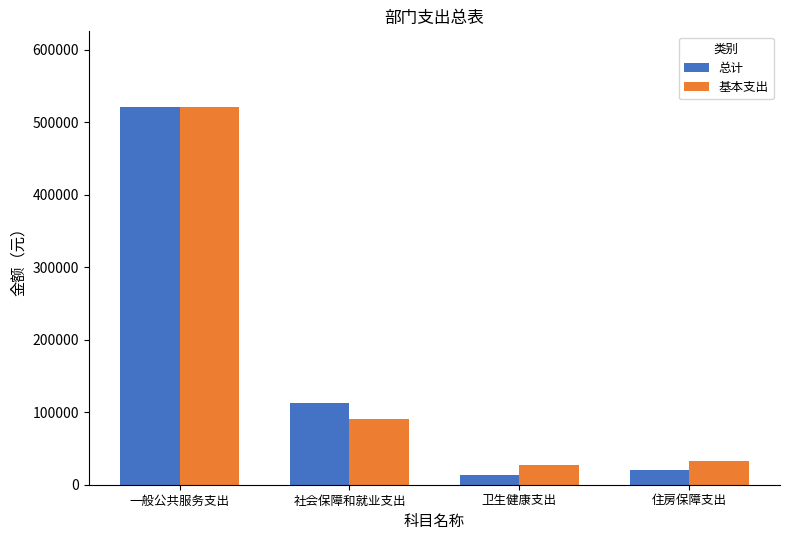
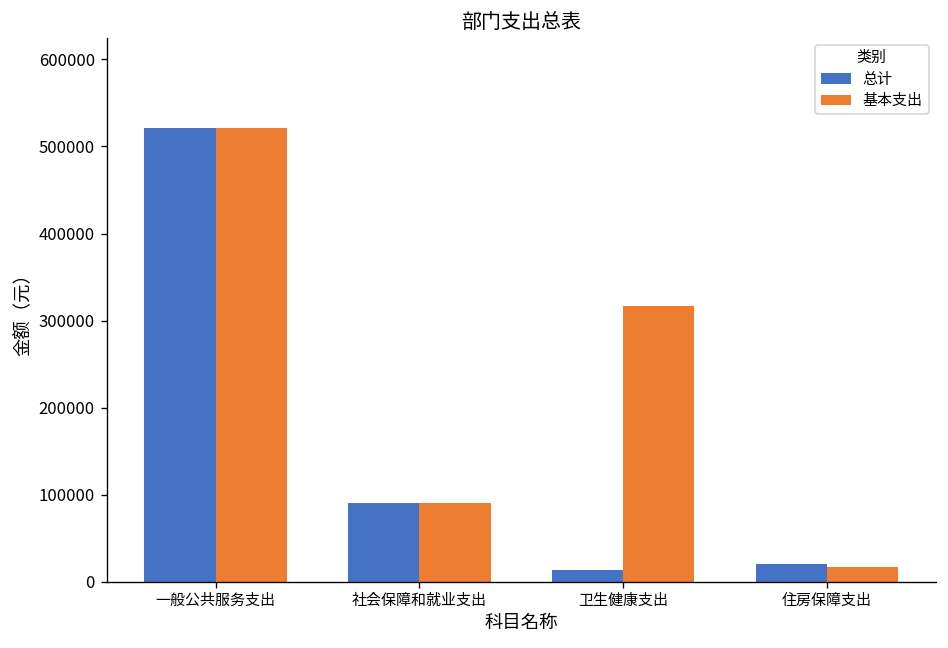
  {
    "总计": {
      "一般公共服务支出": 520000,
-     "社会保障和就业支出": 110000,
+     "社会保障和就业支出": 90000,
      "卫生健康支出": 10000,
      "住房保障支出": 20000
    },
    "基本支出": {
      "一般公共服务支出": 520000,
      "社会保障和就业支出": 90000,
-     "卫生健康支出": 30000,
-     "住房保障支出": 30000
+     "卫生健康支出": 320000,
+     "住房保障支出": 20000
    }
  }
